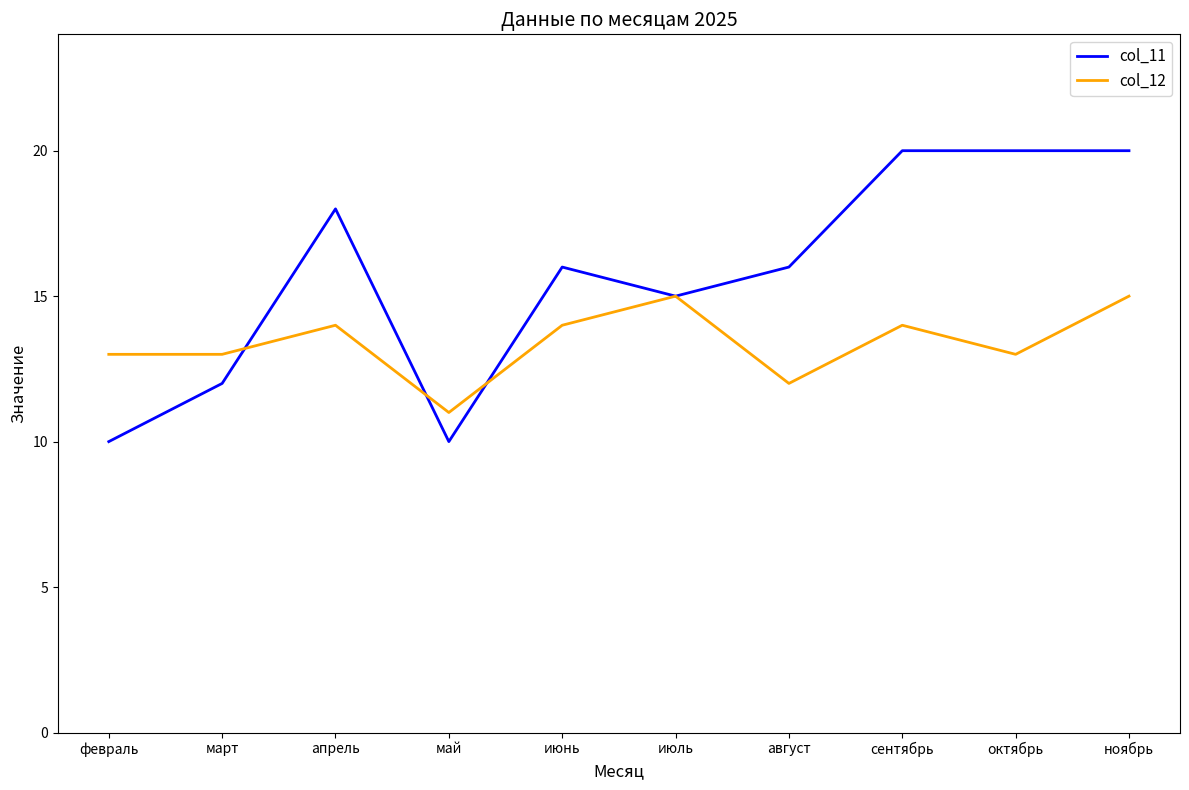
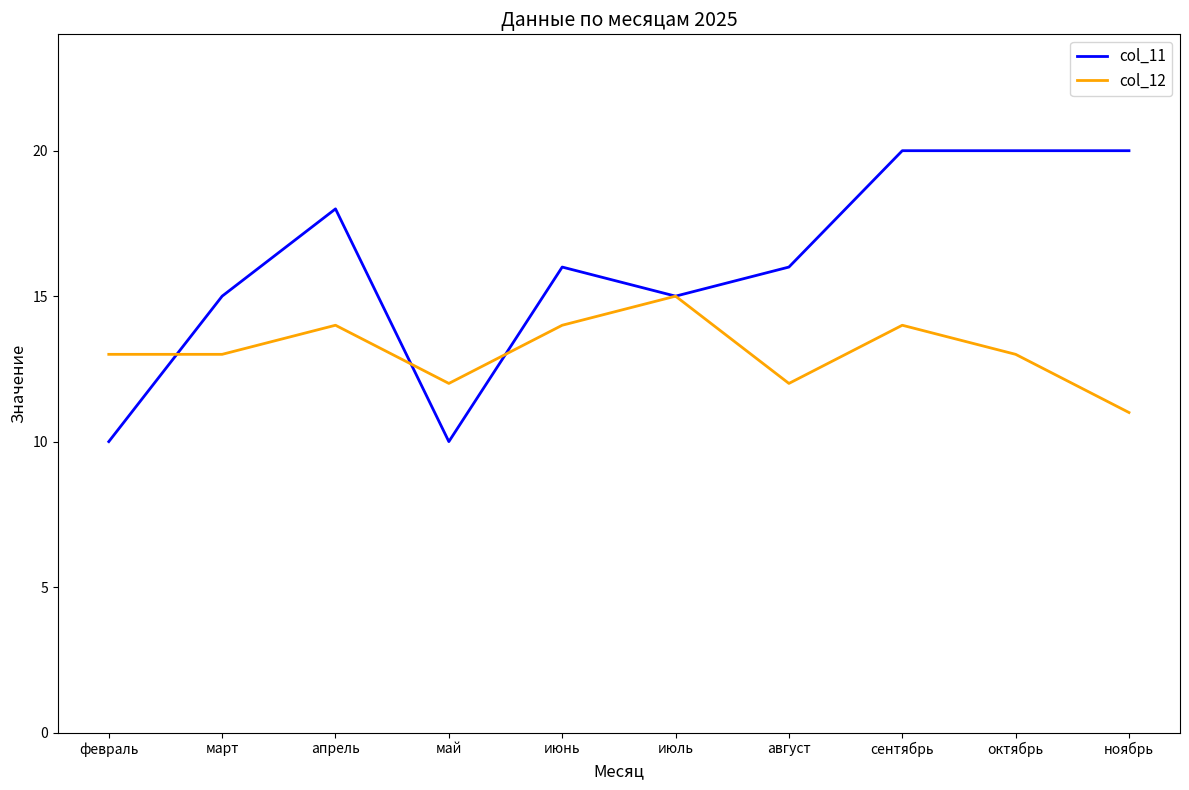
  {
    "col_11": {
      "февраль": 10,
-     "март": 12,
+     "март": 15,
      "апрель": 18,
      "май": 10,
      "июнь": 16,
      "август": 16,
      "сентябрь": 20,
      "октябрь": 20,
      "ноябрь": 20
    },
    "col_12": {
      "февраль": 13,
      "март": 13,
      "апрель": 14,
-     "май": 11,
+     "май": 12,
      "июнь": 14,
      "август": 12,
      "сентябрь": 14,
      "октябрь": 13,
-     "ноябрь": 15
+     "ноябрь": 11
    }
  }
